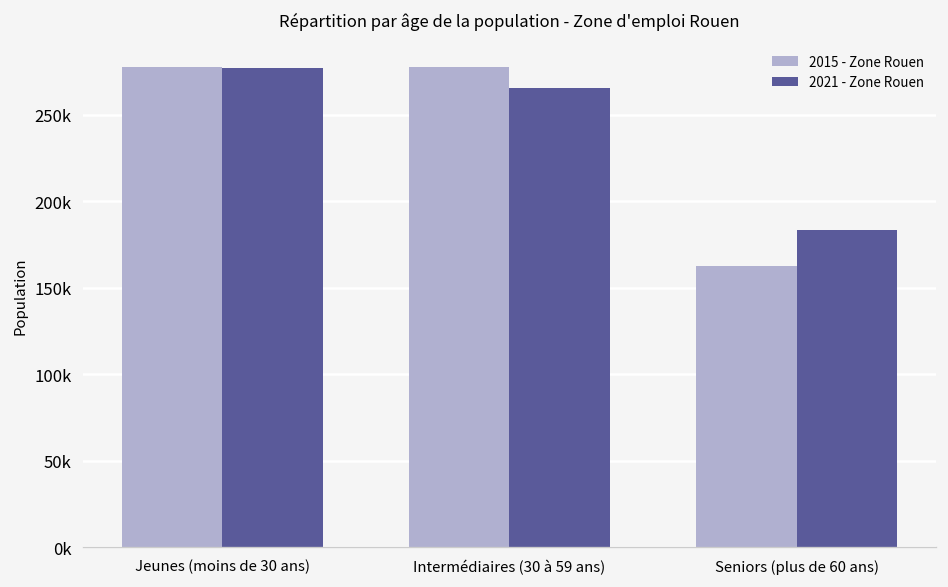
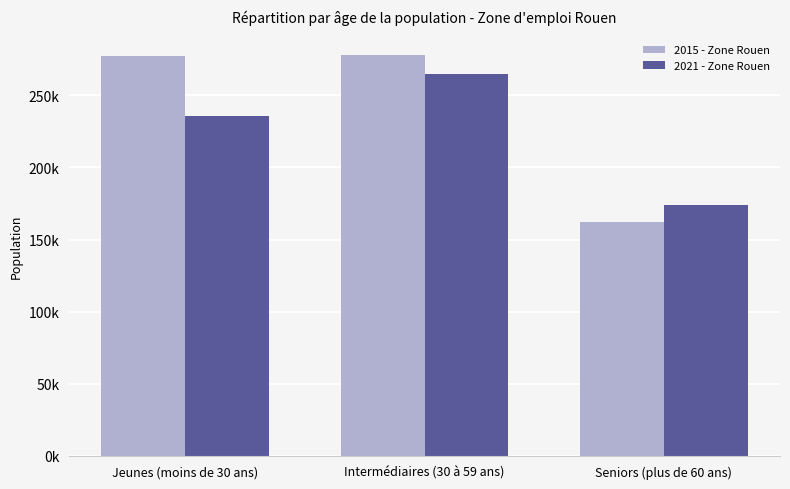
  {
    "2015 - Zone Rouen": {
      "Jeunes (moins de 30 ans)": 277000,
      "Intermédiaires (30 à 59 ans)": 278000,
      "Seniors (plus de 60 ans)": 162000
    },
    "2021 - Zone Rouen": {
-     "Jeunes (moins de 30 ans)": 277000,
+     "Jeunes (moins de 30 ans)": 236000,
      "Intermédiaires (30 à 59 ans)": 265000,
-     "Seniors (plus de 60 ans)": 183000
+     "Seniors (plus de 60 ans)": 174000
    }
  }
